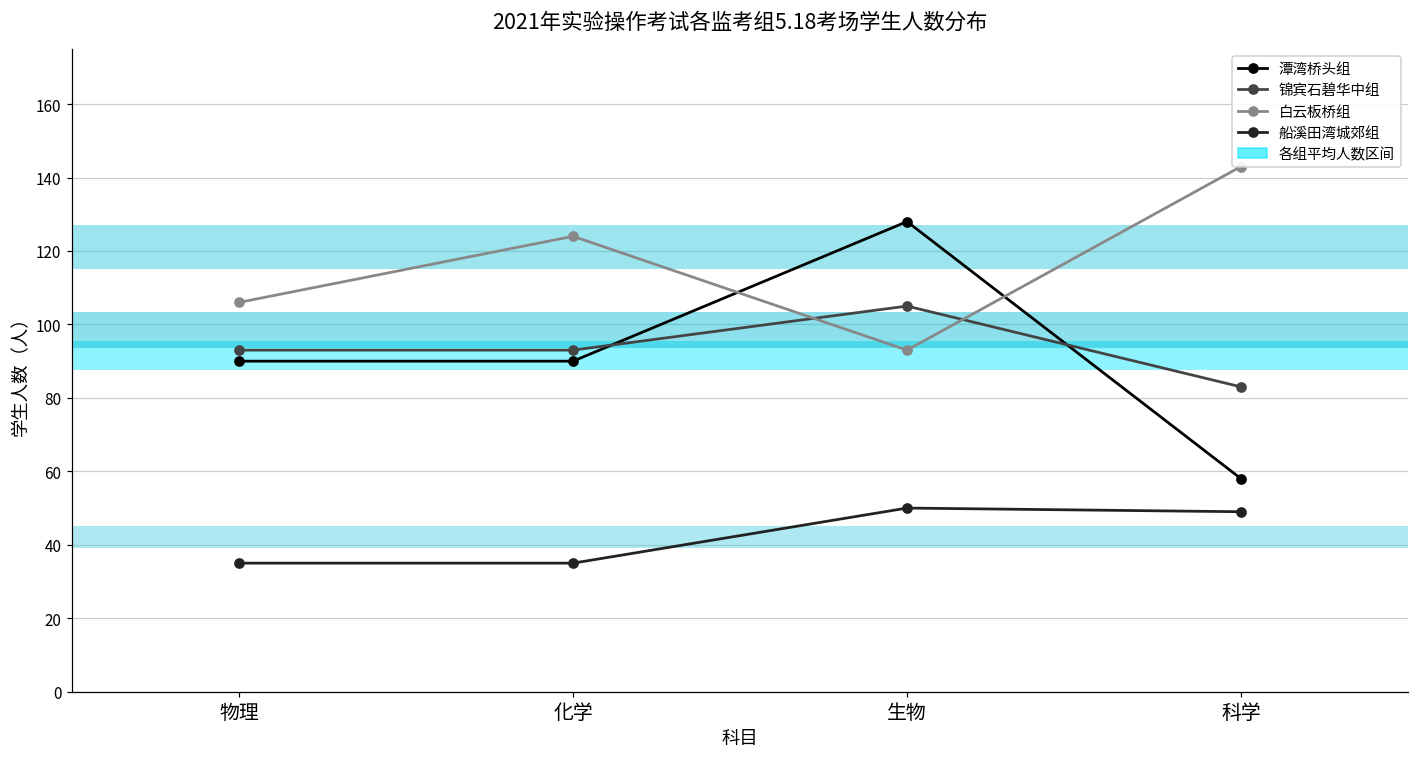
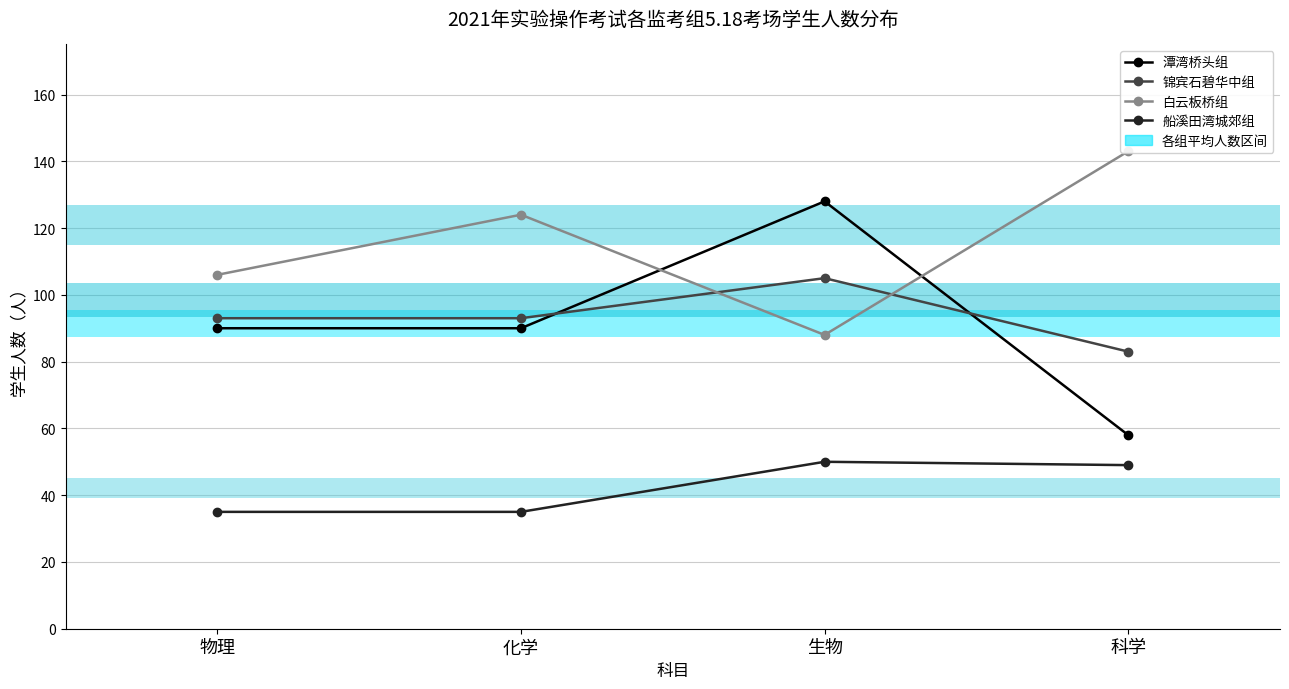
  {
    "白云板桥组": {
      "物理": 106,
      "化学": 124,
-     "生物": 93
+     "生物": 88
    }
  }
